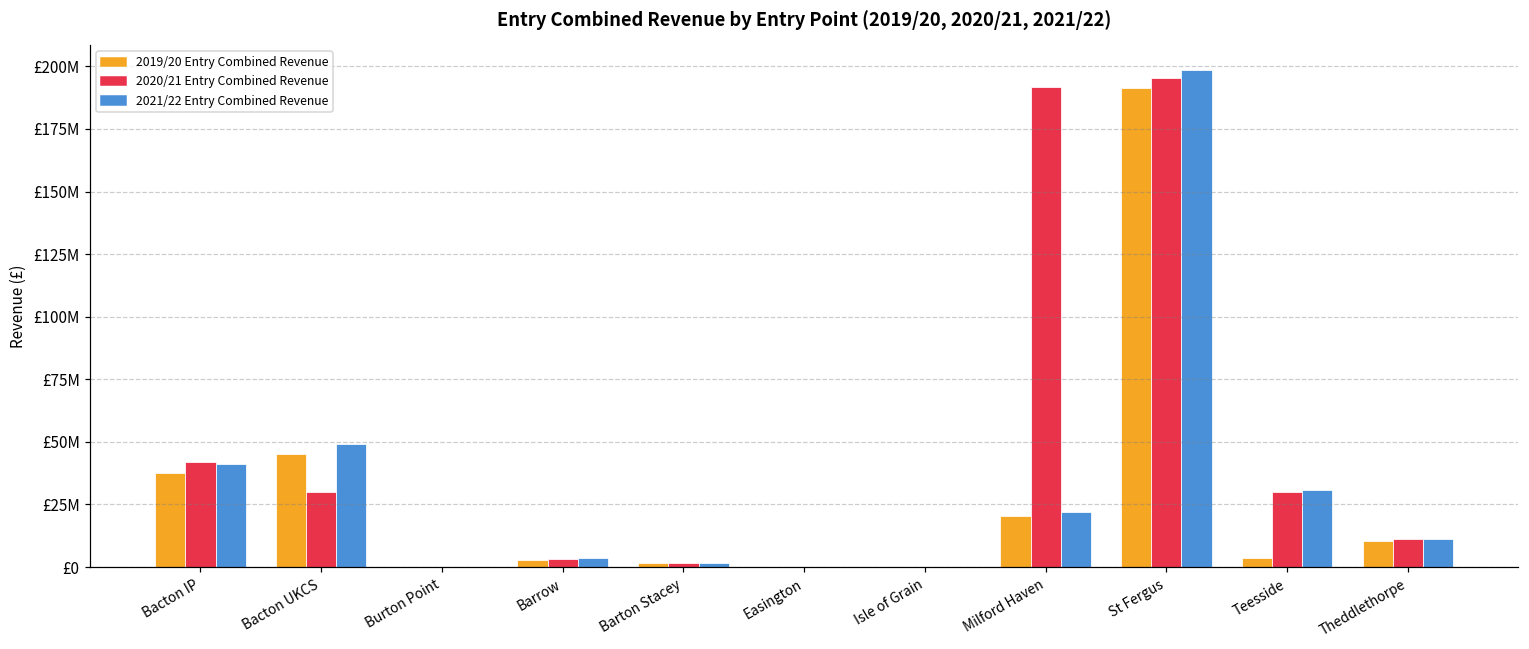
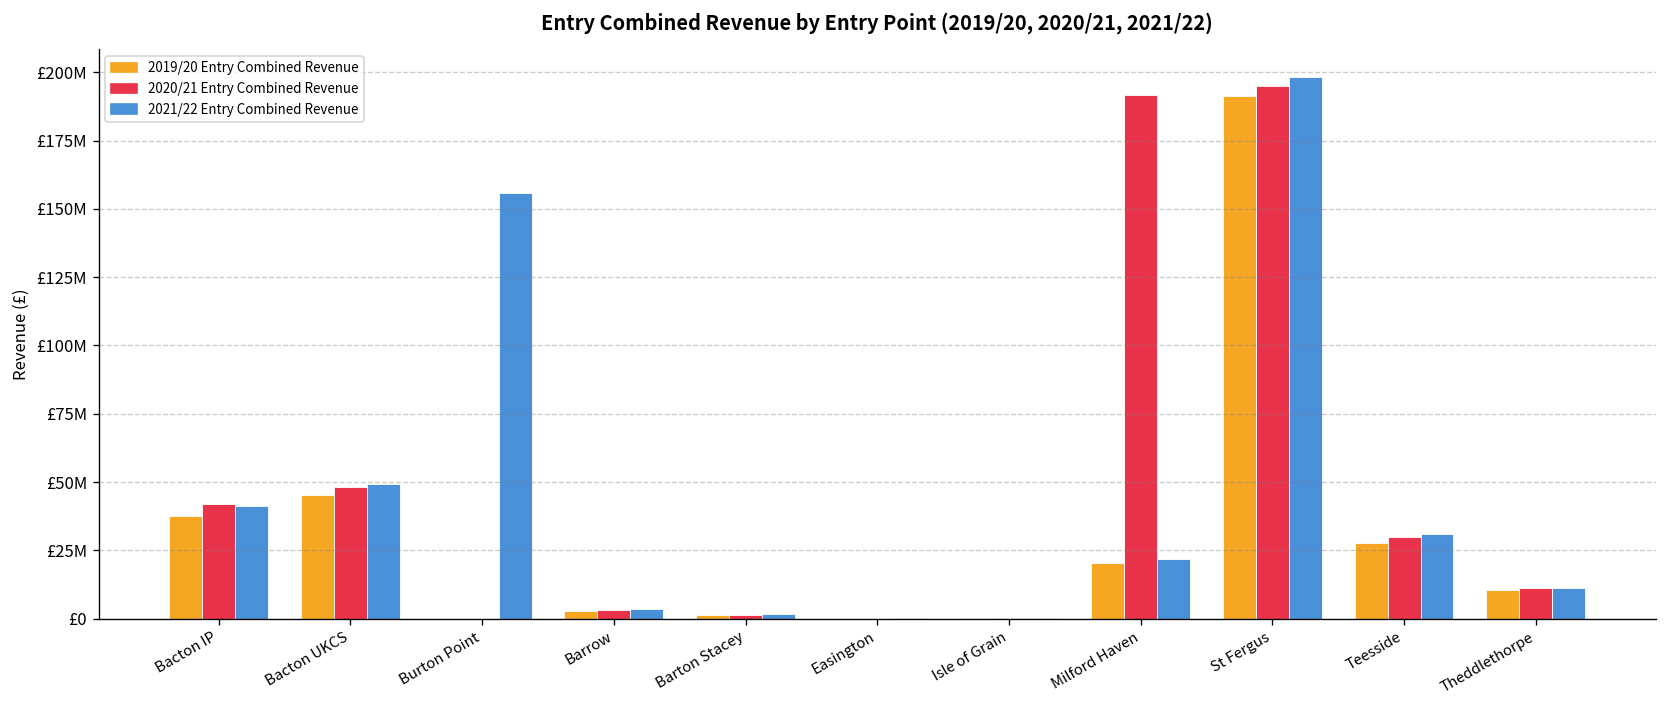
  {
    "2019/20 Entry Combined Revenue": {
      "Bacton IP": "£38000000",
      "Bacton UKCS": "£45000000",
      "Burton Point": "£0",
      "Barrow": "£3000000",
      "Barton Stacey": "£1000000",
      "Easington": "£0",
      "Milford Haven": "£20000000",
      "St Fergus": "£191000000",
-     "Teesside": "£4000000",
+     "Teesside": "£28000000",
      "Theddlethorpe": "£11000000"
    },
    "2020/21 Entry Combined Revenue": {
      "Bacton IP": "£42000000",
-     "Bacton UKCS": "£30000000",
+     "Bacton UKCS": "£48000000",
      "Burton Point": "£0",
      "Barrow": "£3000000",
      "Barton Stacey": "£2000000",
      "Easington": "£0",
      "Milford Haven": "£192000000",
      "St Fergus": "£195000000",
      "Teesside": "£30000000",
      "Theddlethorpe": "£11000000"
    },
    "2021/22 Entry Combined Revenue": {
      "Bacton IP": "£41000000",
      "Bacton UKCS": "£49000000",
-     "Burton Point": "£0",
+     "Burton Point": "£156000000",
      "Barrow": "£4000000",
      "Barton Stacey": "£2000000",
      "Milford Haven": "£22000000",
      "St Fergus": "£198000000",
      "Teesside": "£31000000",
      "Theddlethorpe": "£11000000"
    }
  }
